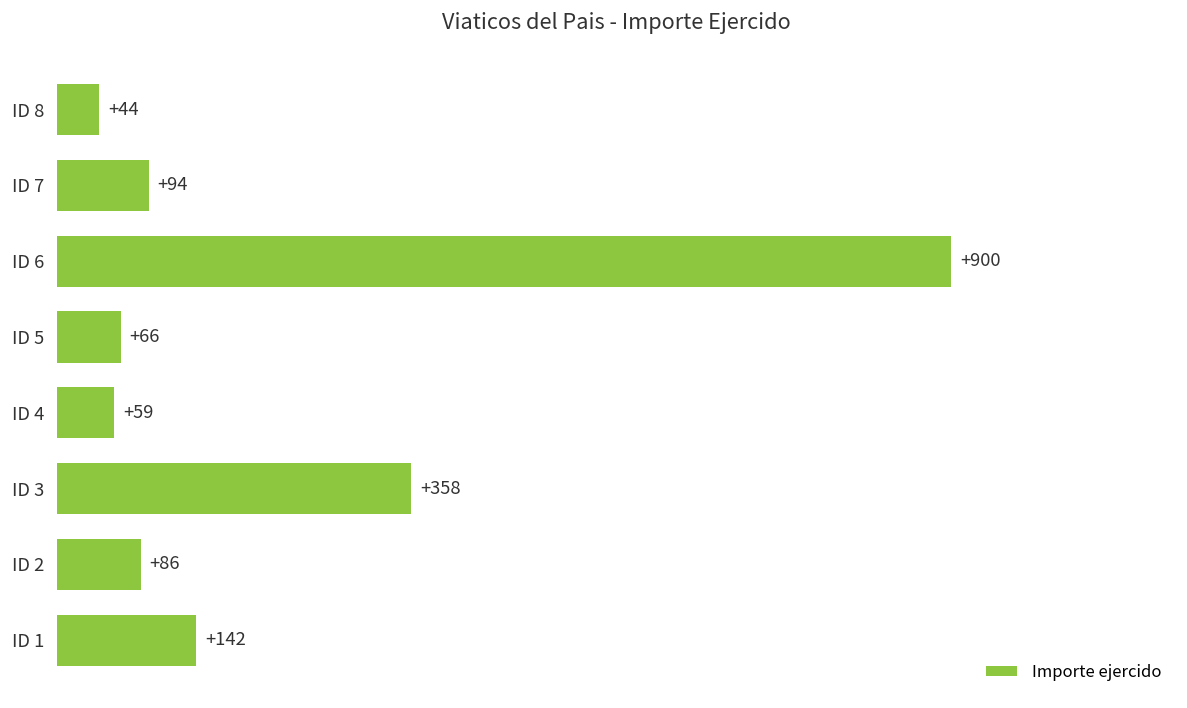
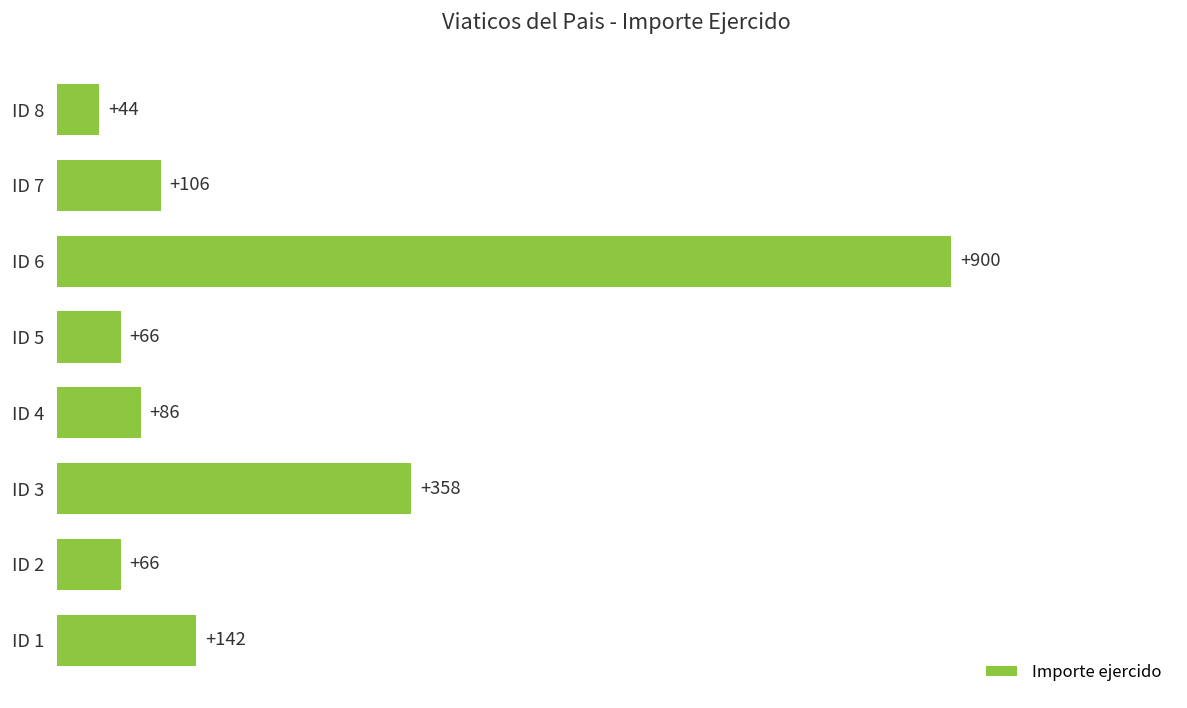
  {
    "ID 8": "+44",
-   "ID 7": "+94",
+   "ID 7": "+106",
    "ID 6": "+900",
    "ID 5": "+66",
-   "ID 4": "+59",
+   "ID 4": "+86",
    "ID 3": "+358",
-   "ID 2": "+86",
+   "ID 2": "+66",
    "ID 1": "+142"
  }
